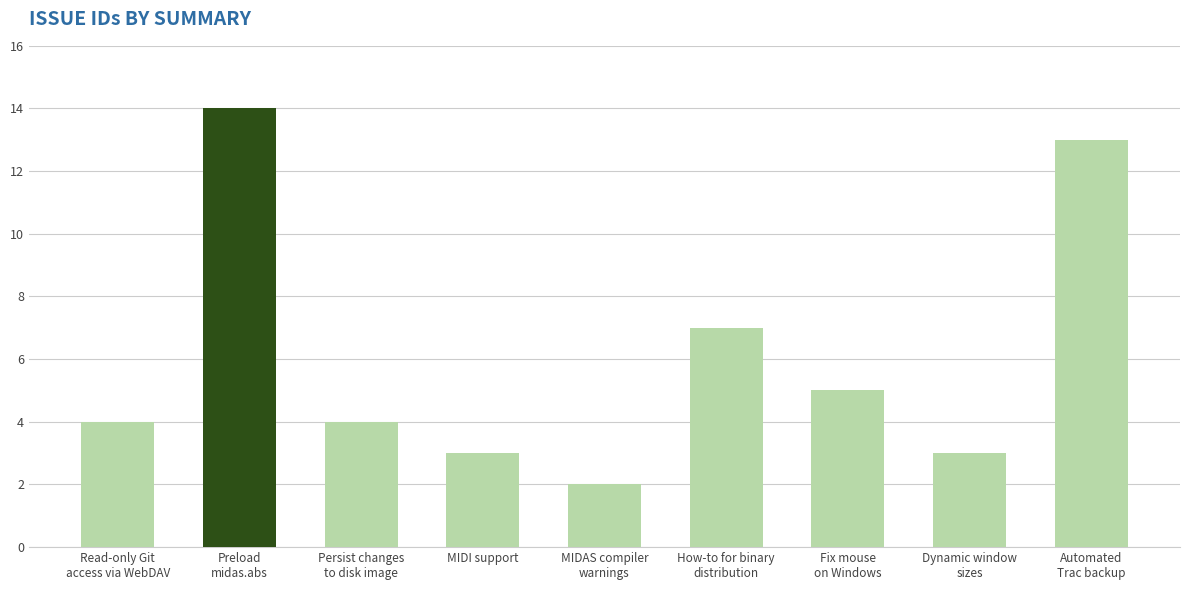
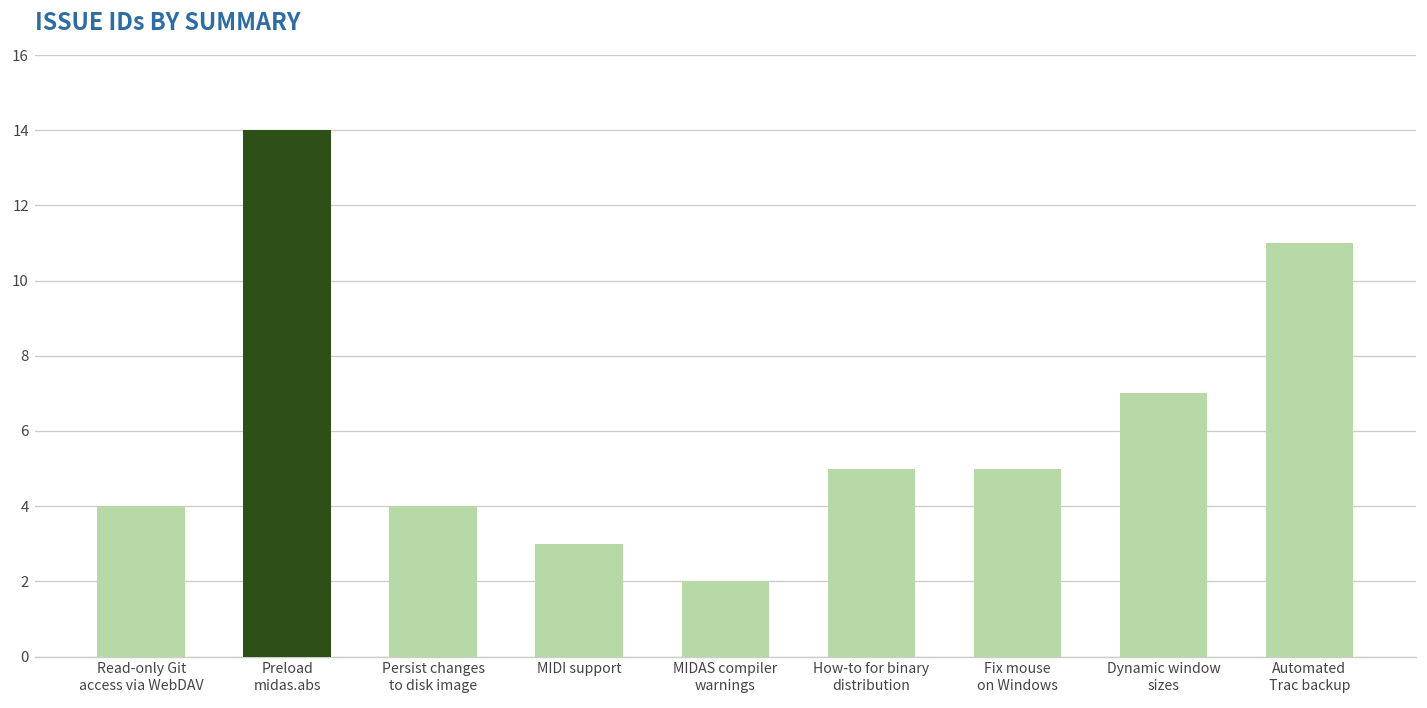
  {
    "Read-only Git access via WebDAV": 4,
    "Preload midas.abs": 14,
    "Persist changes to disk image": 4,
    "MIDI support": 3,
    "MIDAS compiler warnings": 2,
-   "How-to for binary distribution": 7,
+   "How-to for binary distribution": 5,
    "Fix mouse on Windows": 5,
-   "Dynamic window sizes": 3,
-   "Automated Trac backup": 13
+   "Dynamic window sizes": 7,
+   "Automated Trac backup": 11
  }
